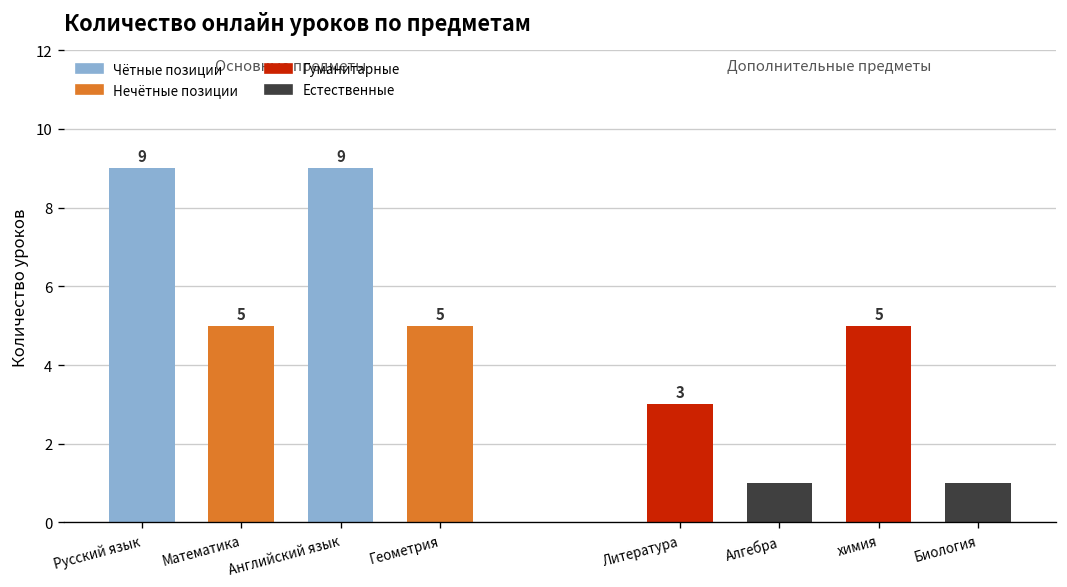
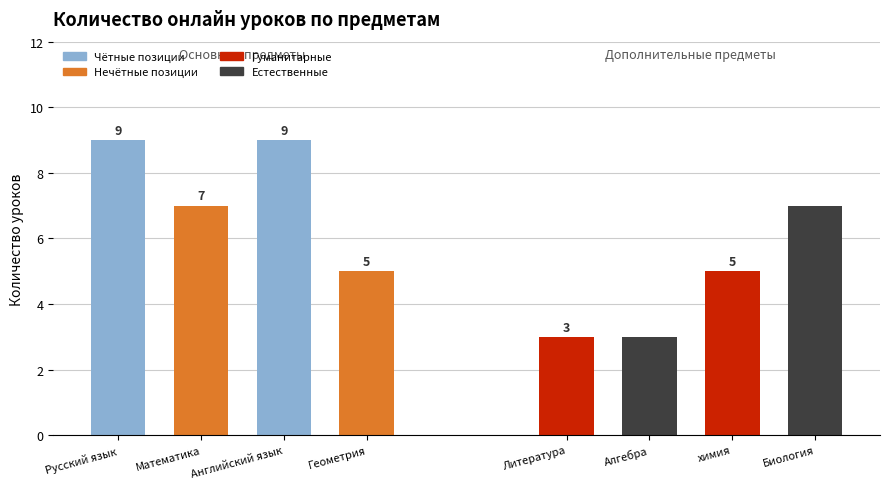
  {
    "Русский язык": 9,
-   "Математика": 5,
+   "Математика": 7,
    "Английский язык": 9,
    "Геометрия": 5,
    "Литература": 3,
-   "Алгебра": 1,
+   "Алгебра": 3,
    "химия": 5,
-   "Биология": 1
+   "Биология": 7
  }
